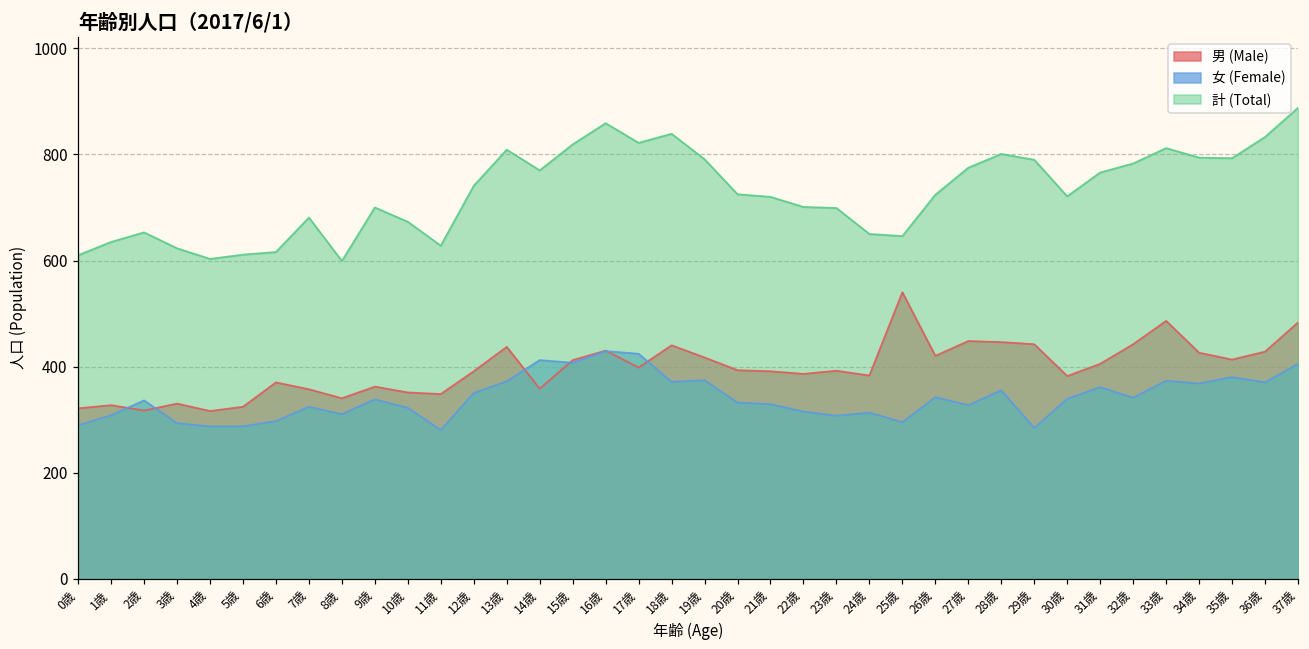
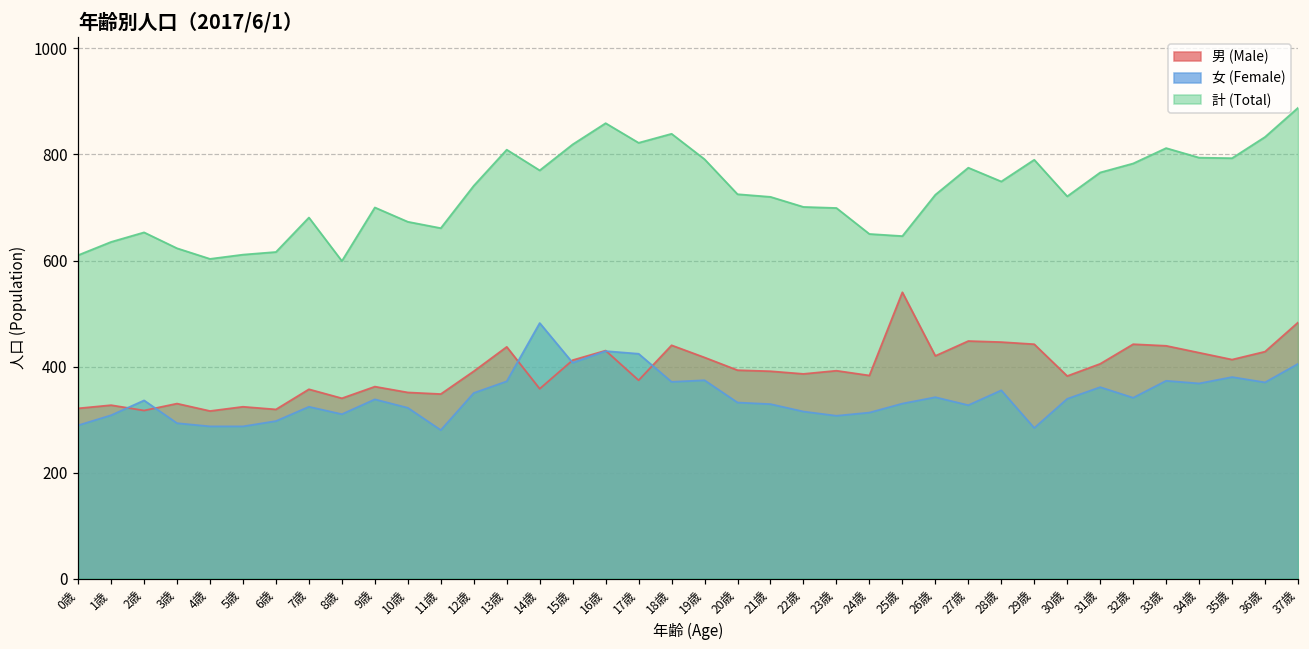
  {
    "男 (Male)": {
      "0歳": 320,
      "1歳": 330,
      "2歳": 320,
      "3歳": 330,
      "4歳": 320,
      "5歳": 320,
-     "6歳": 370,
+     "6歳": 320,
      "7歳": 360,
      "8歳": 340,
      "9歳": 360,
      "10歳": 350,
      "11歳": 350,
      "12歳": 390,
      "13歳": 440,
      "14歳": 360,
-     "17歳": 400,
+     "17歳": 370,
      "18歳": 440,
      "19歳": 420,
      "20歳": 390,
      "21歳": 390,
      "22歳": 390,
      "23歳": 390,
      "24歳": 380,
      "25歳": 540,
      "26歳": 420,
      "27歳": 450,
      "28歳": 450,
      "29歳": 440,
      "30歳": 380,
      "31歳": 410,
      "32歳": 440,
-     "33歳": 490,
+     "33歳": 440,
      "34歳": 430,
      "35歳": 410,
      "36歳": 430,
      "37歳": 480
    },
    "女 (Female)": {
      "0歳": 290,
      "1歳": 310,
      "2歳": 340,
      "3歳": 290,
      "4歳": 290,
      "5歳": 290,
      "6歳": 300,
      "7歳": 320,
      "8歳": 310,
      "9歳": 340,
      "10歳": 320,
      "11歳": 280,
      "12歳": 350,
      "13歳": 370,
-     "14歳": 410,
+     "14歳": 480,
      "17歳": 420,
      "18歳": 370,
      "19歳": 370,
      "20歳": 330,
      "21歳": 330,
      "22歳": 320,
      "23歳": 310,
      "24歳": 310,
-     "25歳": 300,
+     "25歳": 330,
      "26歳": 340,
      "27歳": 330,
      "28歳": 360,
      "29歳": 280,
      "30歳": 340,
      "31歳": 360,
      "32歳": 340,
      "33歳": 370,
      "34歳": 370,
      "35歳": 380,
      "36歳": 370,
      "37歳": 410
    },
    "計 (Total)": {
      "0歳": 610,
      "1歳": 640,
      "2歳": 650,
      "3歳": 620,
      "4歳": 600,
      "5歳": 610,
      "6歳": 620,
      "7歳": 680,
      "8歳": 600,
      "9歳": 700,
      "10歳": 670,
-     "11歳": 630,
+     "11歳": 660,
      "12歳": 740,
      "13歳": 810,
      "14歳": 770,
      "15歳": 820,
      "16歳": 860,
      "17歳": 820,
      "18歳": 840,
      "19歳": 790,
      "20歳": 730,
      "21歳": 720,
      "22歳": 700,
      "23歳": 700,
      "24歳": 650,
      "25歳": 650,
      "26歳": 720,
      "27歳": 780,
-     "28歳": 800,
+     "28歳": 750,
      "29歳": 790,
      "30歳": 720,
      "31歳": 770,
      "32歳": 780,
      "33歳": 810,
      "34歳": 790,
      "35歳": 790,
      "36歳": 830,
      "37歳": 890
    }
  }
